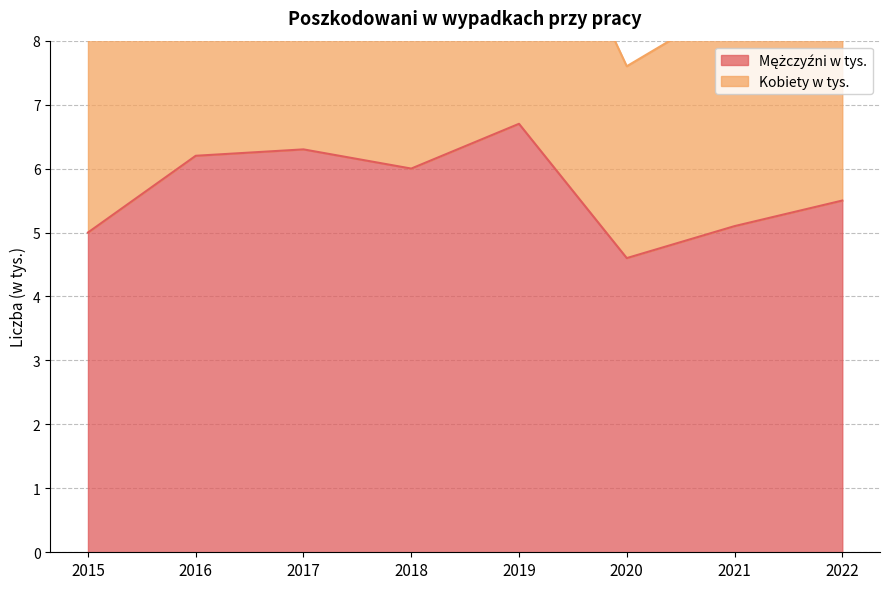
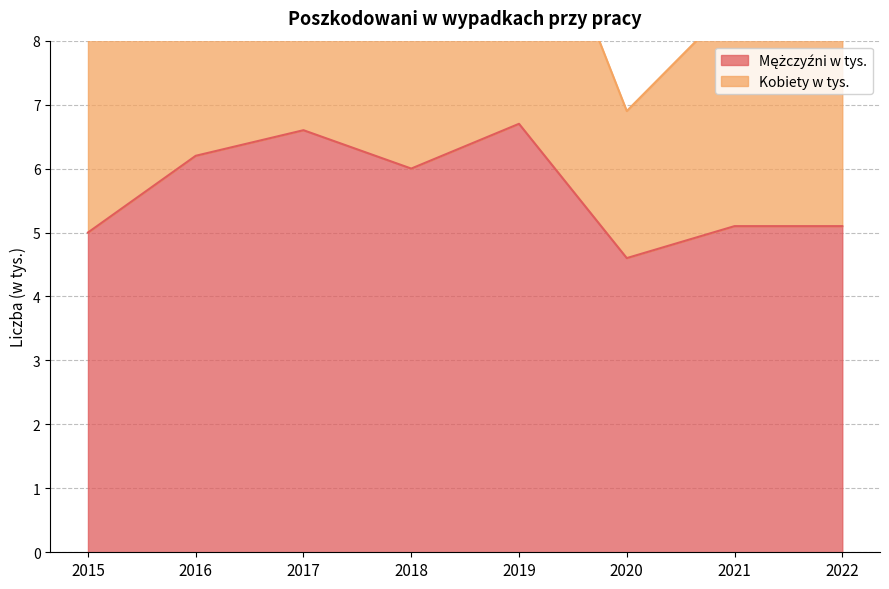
  {
    "Mężczyźni w tys.": {
      "2015": 5.0,
      "2016": 6.2,
-     "2017": 6.3,
+     "2017": 6.6,
      "2018": 6.0,
      "2019": 6.7,
      "2020": 4.6,
      "2021": 5.1,
-     "2022": 5.5
+     "2022": 5.1
    },
    "Kobiety w tys.": {
-     "2020": 3.0
+     "2020": 2.3
    }
  }
